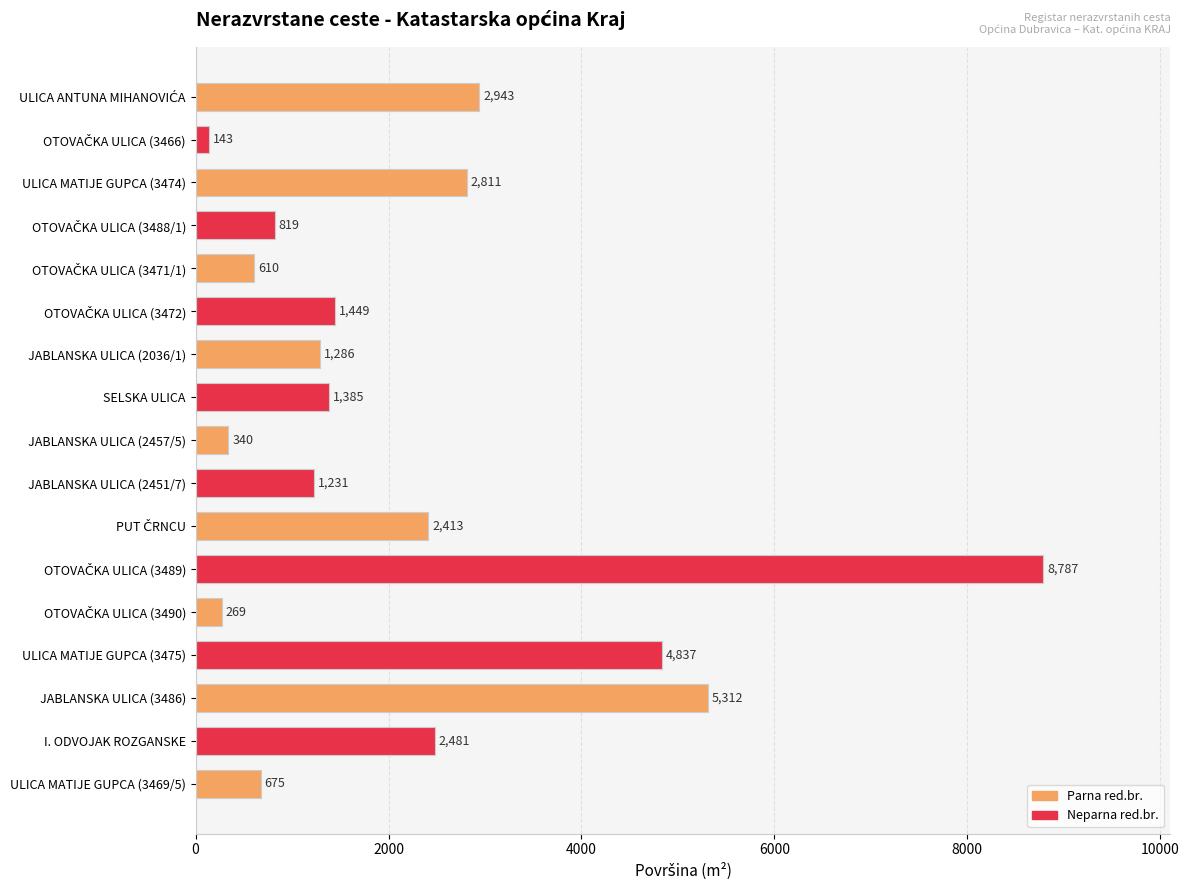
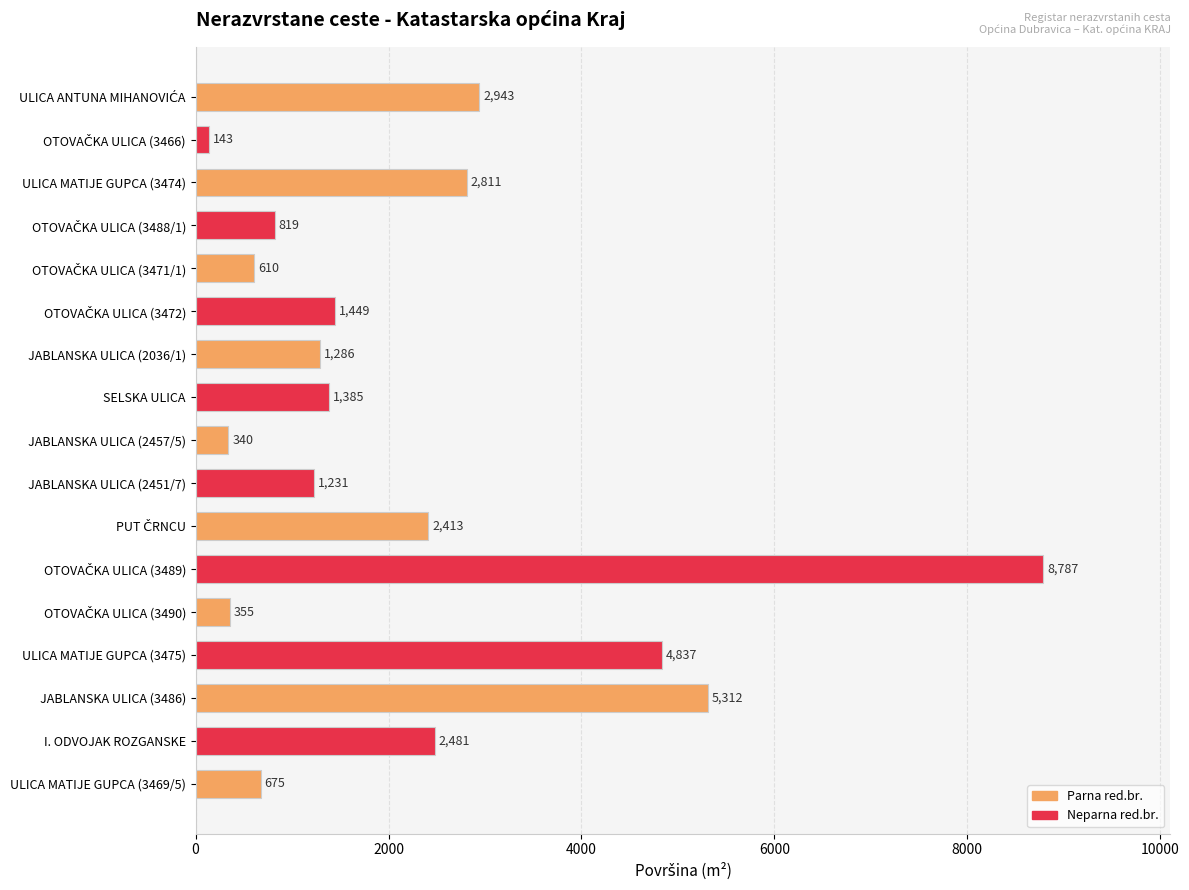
  {
    "ULICA ANTUNA MIHANOVIĆA": "2,943",
    "OTOVAČKA ULICA (3466)": "143",
    "ULICA MATIJE GUPCA (3474)": "2,811",
    "OTOVAČKA ULICA (3488/1)": "819",
    "OTOVAČKA ULICA (3471/1)": "610",
    "OTOVAČKA ULICA (3472)": "1,449",
    "JABLANSKA ULICA (2036/1)": "1,286",
    "SELSKA ULICA": "1,385",
    "JABLANSKA ULICA (2457/5)": "340",
    "JABLANSKA ULICA (2451/7)": "1,231",
    "PUT ČRNCU": "2,413",
    "OTOVAČKA ULICA (3489)": "8,787",
-   "OTOVAČKA ULICA (3490)": "269",
+   "OTOVAČKA ULICA (3490)": "355",
    "ULICA MATIJE GUPCA (3475)": "4,837",
    "JABLANSKA ULICA (3486)": "5,312",
    "I. ODVOJAK ROZGANSKE": "2,481",
    "ULICA MATIJE GUPCA (3469/5)": "675"
  }
